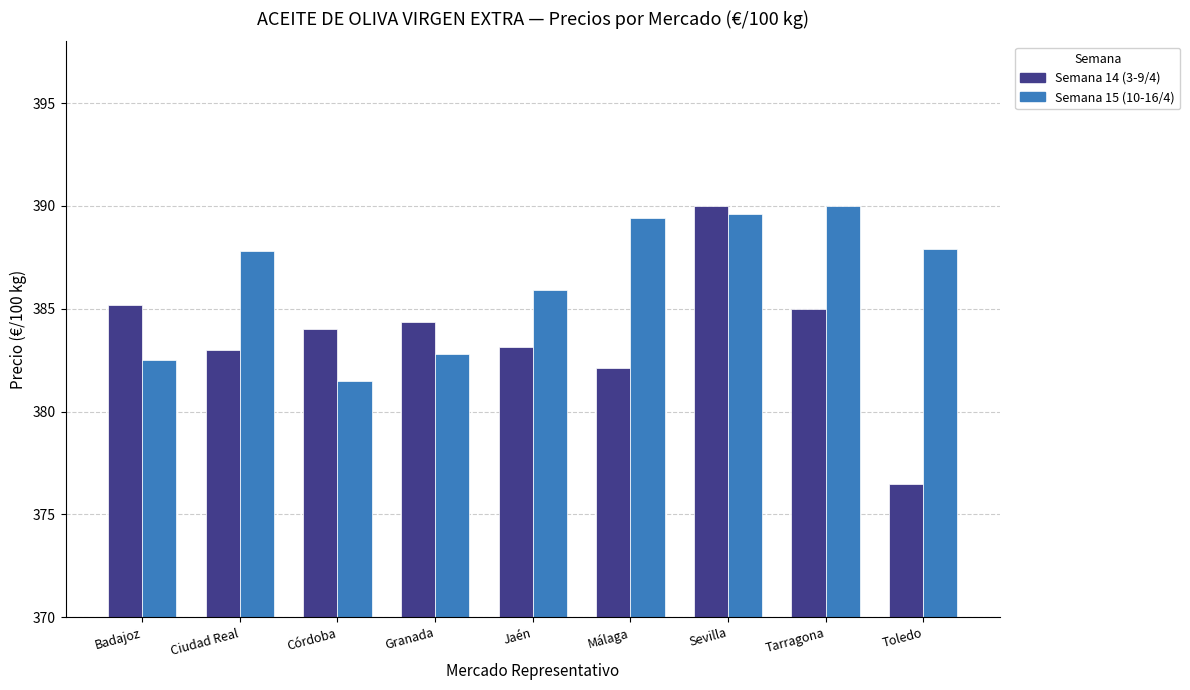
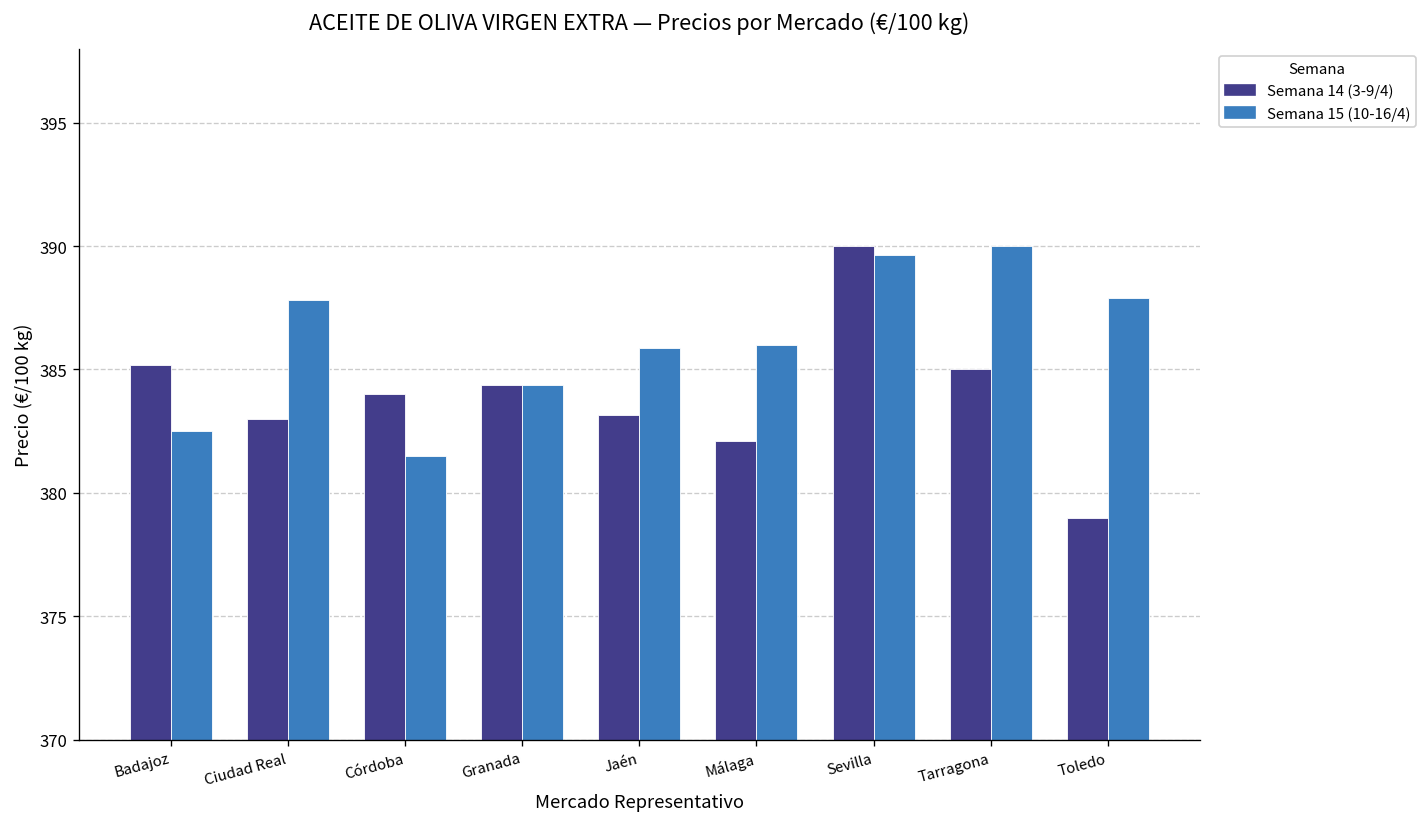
  {
    "Semana 14 (3-9/4)": {
      "Badajoz": 385.2,
      "Ciudad Real": 383.0,
      "Córdoba": 384.0,
      "Granada": 384.4,
      "Jaén": 383.2,
      "Málaga": 382.1,
      "Sevilla": 390.0,
      "Tarragona": 385.0,
-     "Toledo": 376.5
+     "Toledo": 379.0
    },
    "Semana 15 (10-16/4)": {
      "Badajoz": 382.5,
      "Ciudad Real": 387.8,
      "Córdoba": 381.5,
-     "Granada": 382.8,
+     "Granada": 384.4,
      "Jaén": 385.9,
-     "Málaga": 389.4,
+     "Málaga": 386.0,
      "Sevilla": 389.6,
      "Tarragona": 390.0,
      "Toledo": 387.9
    }
  }
